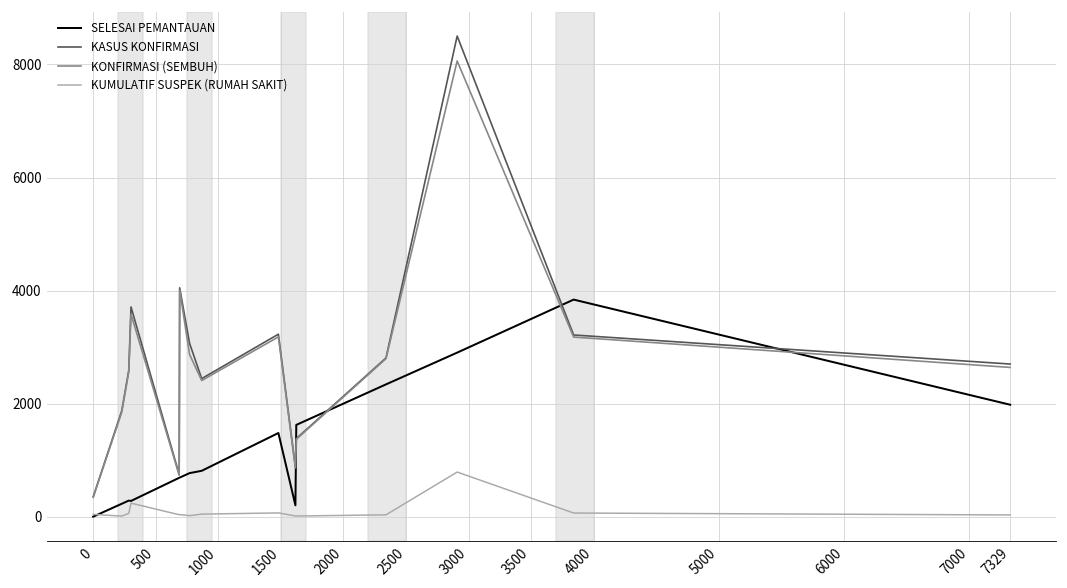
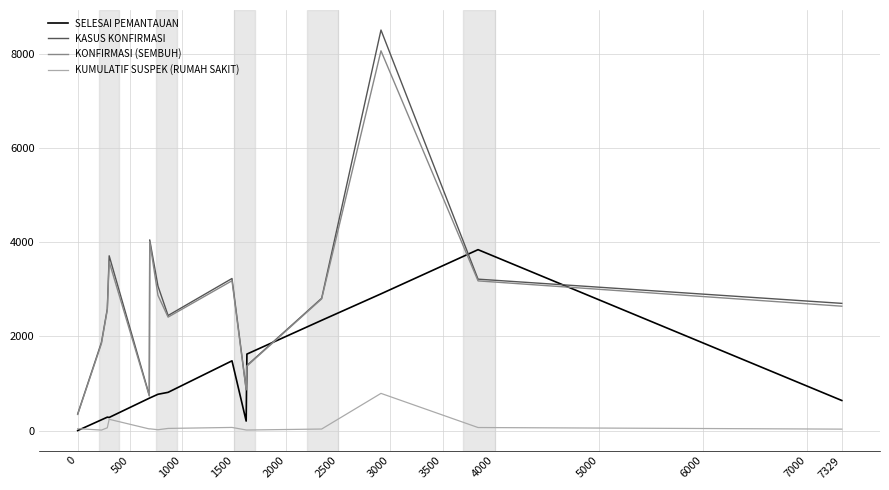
  {
    "SELESAI PEMANTAUAN": {
-     "7329": 2000
+     "7329": 600
    },
    "KASUS KONFIRMASI": {
      "7329": 2700
    }
  }
